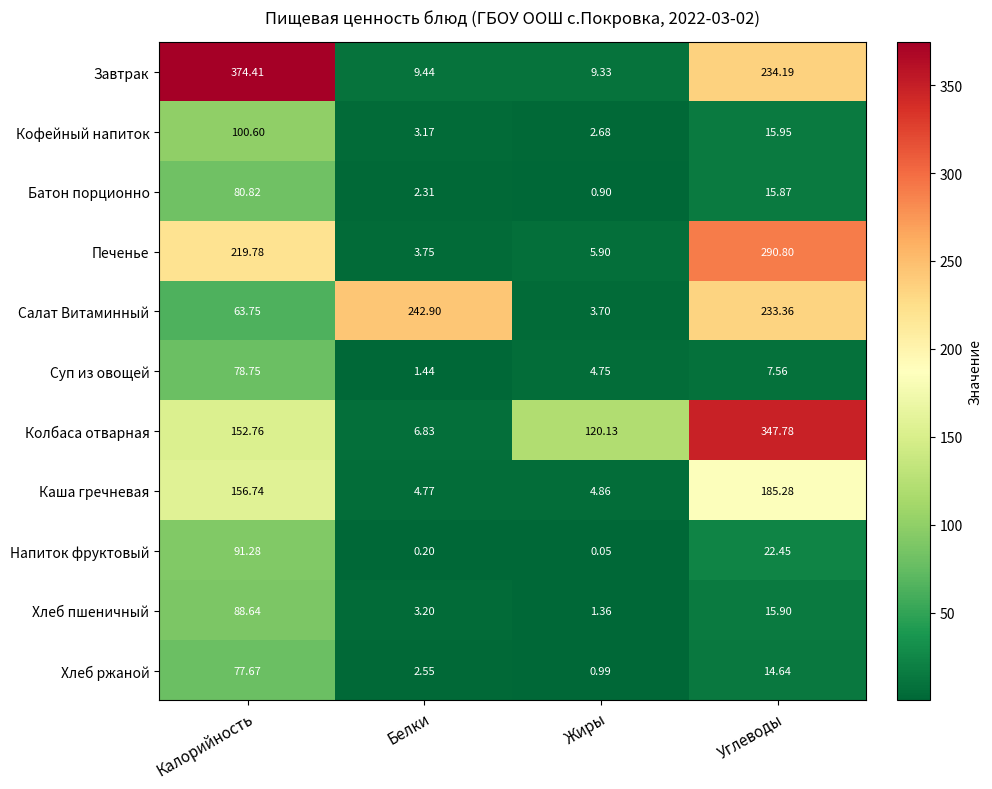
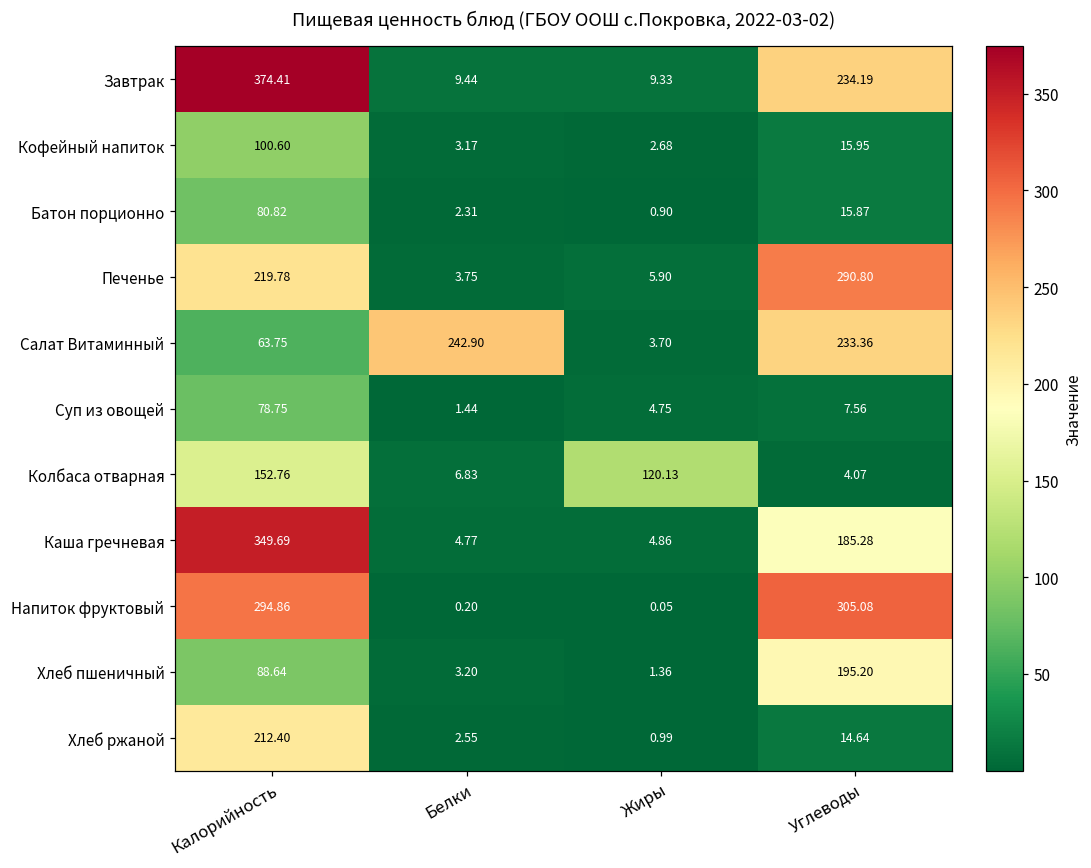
  {
    "Завтрак": {
      "Калорийность": 374.41,
      "Белки": 9.44,
      "Жиры": 9.33,
      "Углеводы": 234.19
    },
    "Кофейный напиток": {
      "Калорийность": 100.60,
      "Белки": 3.17,
      "Жиры": 2.68,
      "Углеводы": 15.95
    },
    "Батон порционно": {
      "Калорийность": 80.82,
      "Белки": 2.31,
      "Жиры": 0.90,
      "Углеводы": 15.87
    },
    "Печенье": {
      "Калорийность": 219.78,
      "Белки": 3.75,
      "Жиры": 5.90,
      "Углеводы": 290.80
    },
    "Салат Витаминный": {
      "Калорийность": 63.75,
      "Белки": 242.90,
      "Жиры": 3.70,
      "Углеводы": 233.36
    },
    "Суп из овощей": {
      "Калорийность": 78.75,
      "Белки": 1.44,
      "Жиры": 4.75,
      "Углеводы": 7.56
    },
    "Колбаса отварная": {
      "Калорийность": 152.76,
      "Белки": 6.83,
      "Жиры": 120.13,
-     "Углеводы": 347.78
+     "Углеводы": 4.07
    },
    "Каша гречневая": {
-     "Калорийность": 156.74,
+     "Калорийность": 349.69,
      "Белки": 4.77,
      "Жиры": 4.86,
      "Углеводы": 185.28
    },
    "Напиток фруктовый": {
-     "Калорийность": 91.28,
+     "Калорийность": 294.86,
      "Белки": 0.20,
      "Жиры": 0.05,
-     "Углеводы": 22.45
+     "Углеводы": 305.08
    },
    "Хлеб пшеничный": {
      "Калорийность": 88.64,
      "Белки": 3.20,
      "Жиры": 1.36,
-     "Углеводы": 15.90
+     "Углеводы": 195.20
    },
    "Хлеб ржаной": {
-     "Калорийность": 77.67,
+     "Калорийность": 212.40,
      "Белки": 2.55,
      "Жиры": 0.99,
      "Углеводы": 14.64
    }
  }
